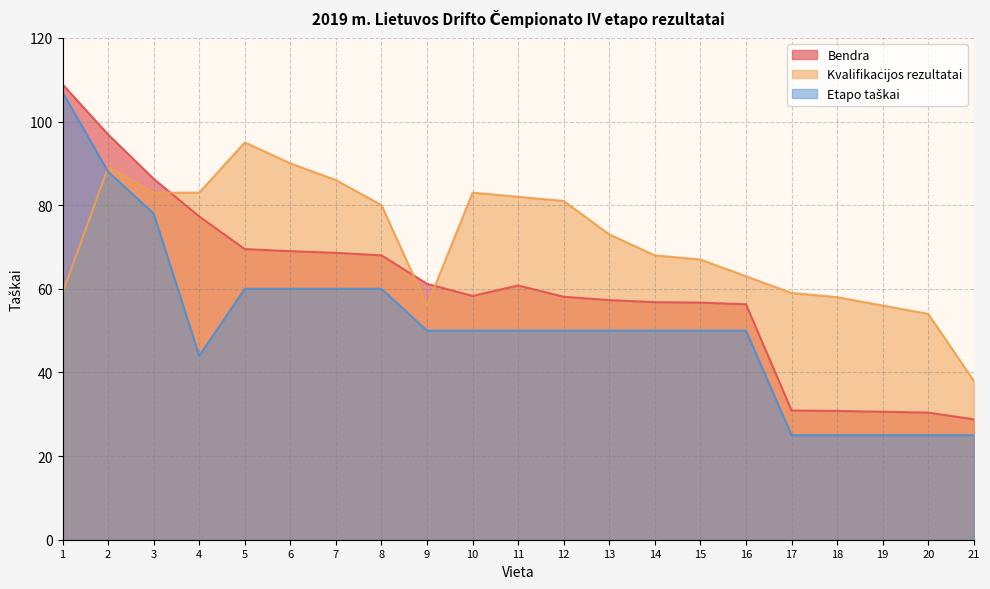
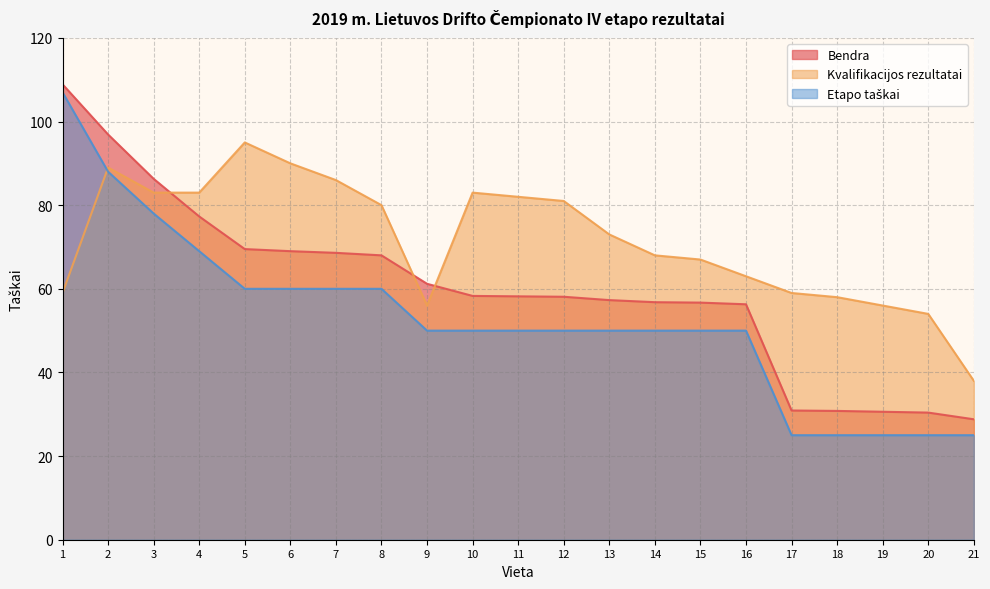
  {
    "Bendra": {
      "1": 109,
      "2": 97,
      "3": 86,
      "4": 77,
      "5": 70,
      "6": 69,
      "7": 69,
      "8": 68,
      "9": 61,
      "10": 58,
-     "11": 61,
+     "11": 58,
      "12": 58,
      "13": 57,
      "14": 57,
      "15": 57,
      "16": 56,
      "17": 31,
      "18": 31,
      "19": 31,
      "20": 30,
      "21": 29
    },
    "Kvalifikacijos rezultatai": {
      "1": 59,
      "2": 89,
      "3": 83,
      "4": 83,
      "5": 95,
      "6": 90,
      "7": 86,
      "8": 80,
      "9": 56,
      "10": 83,
      "11": 82,
      "12": 81,
      "13": 73,
      "14": 68,
      "15": 67,
      "16": 63,
      "17": 59,
      "18": 58,
      "19": 56,
      "20": 54,
      "21": 38
    },
    "Etapo taškai": {
      "1": 107,
      "2": 88,
      "3": 78,
-     "4": 44,
+     "4": 69,
      "5": 60,
      "6": 60,
      "7": 60,
      "8": 60,
      "9": 50,
      "10": 50,
      "11": 50,
      "12": 50,
      "13": 50,
      "14": 50,
      "15": 50,
      "16": 50,
      "17": 25,
      "18": 25,
      "19": 25,
      "20": 25,
      "21": 25
    }
  }
